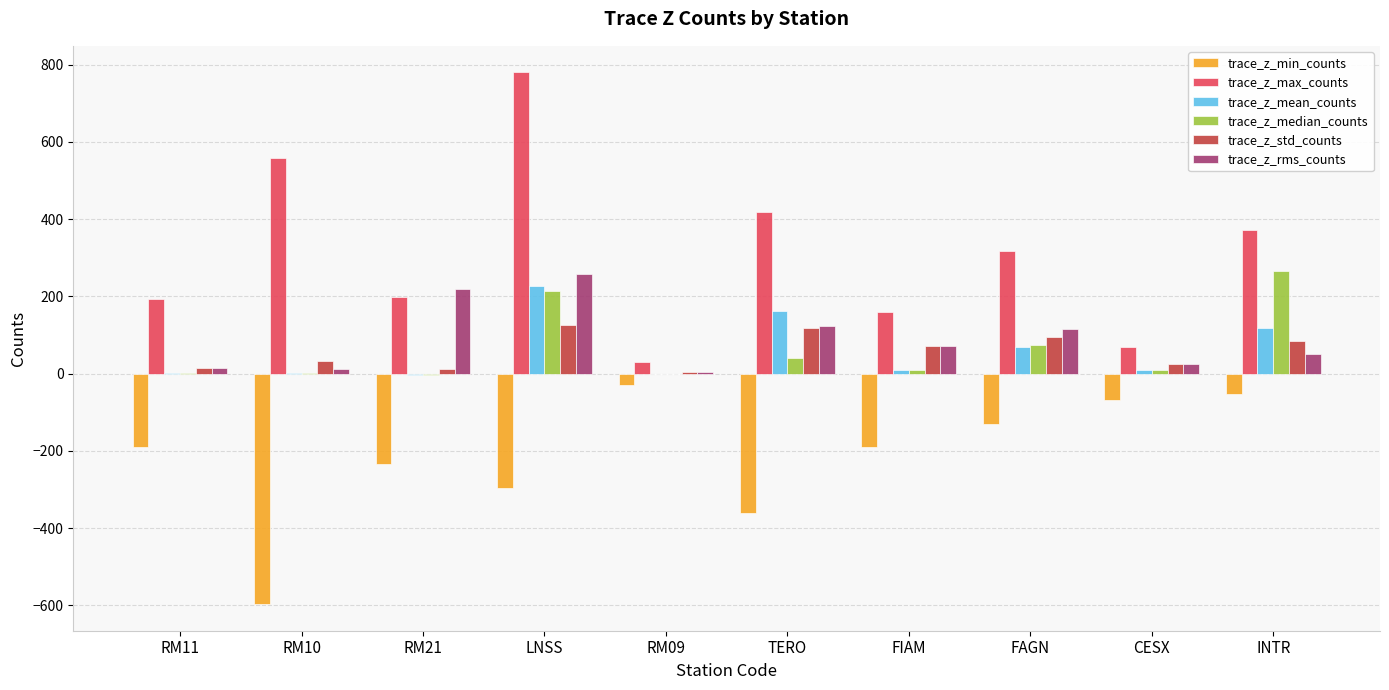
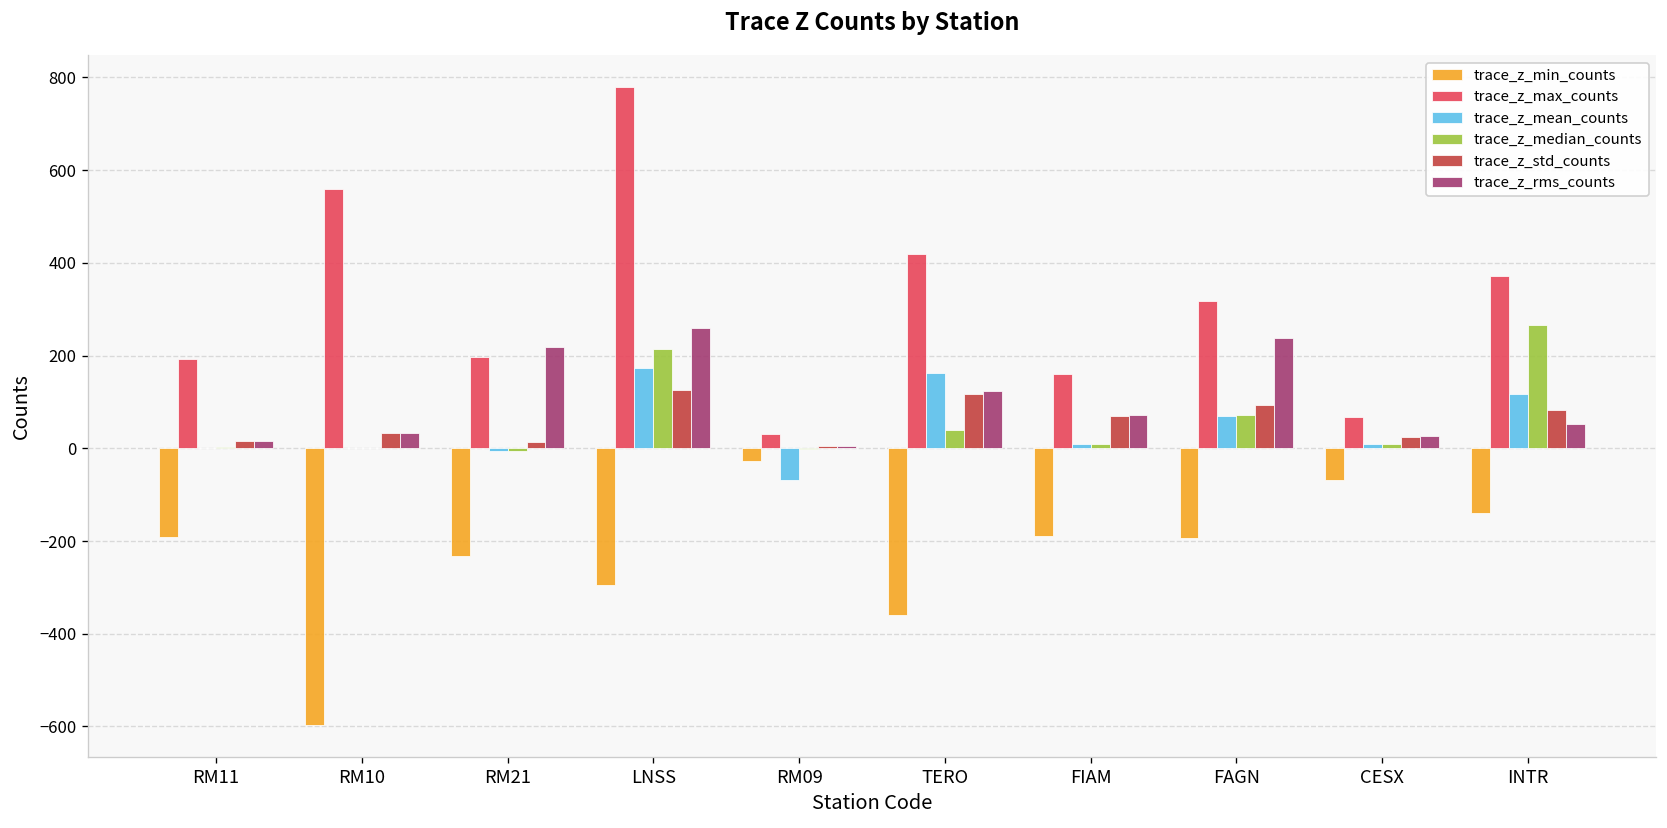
  {
    "trace_z_min_counts": {
      "RM11": -190,
      "RM10": -600,
      "RM21": -230,
      "LNSS": -300,
      "RM09": -30,
      "TERO": -360,
      "FIAM": -190,
-     "FAGN": -130,
+     "FAGN": -190,
      "CESX": -70,
-     "INTR": -50
+     "INTR": -140
    },
    "trace_z_mean_counts": {
-     "LNSS": 230,
-     "RM09": 0,
+     "LNSS": 170,
+     "RM09": -70,
      "TERO": 160,
      "FIAM": 10,
      "FAGN": 70,
      "CESX": 10,
      "INTR": 120
    },
    "trace_z_median_counts": {
      "LNSS": 210,
      "TERO": 40,
      "FIAM": 10,
      "FAGN": 70,
      "CESX": 10,
      "INTR": 270
    },
    "trace_z_rms_counts": {
      "RM11": 20,
-     "RM10": 10,
+     "RM10": 30,
      "RM21": 220,
      "LNSS": 260,
      "TERO": 120,
      "FIAM": 70,
-     "FAGN": 120,
+     "FAGN": 240,
      "CESX": 30,
      "INTR": 50
    }
  }
